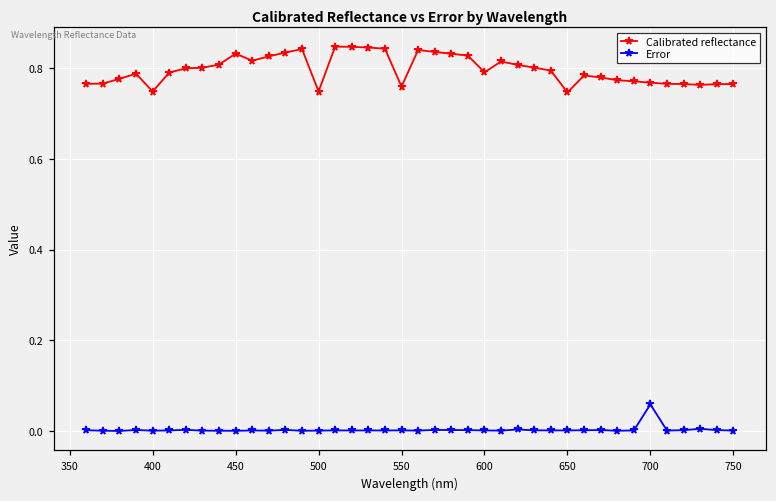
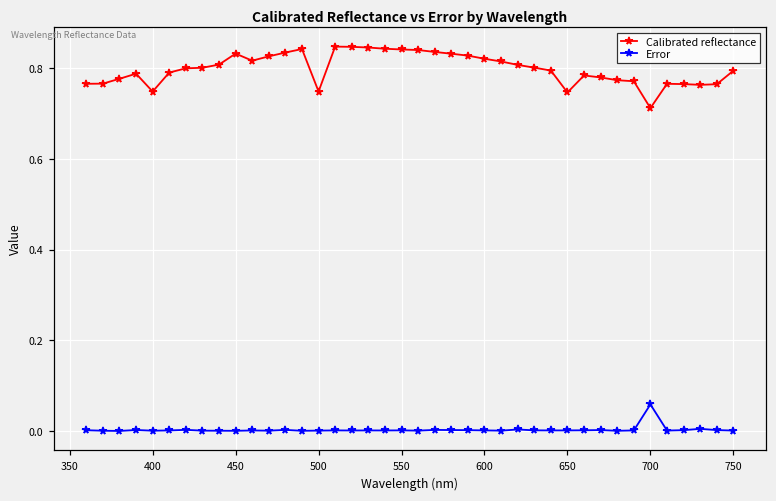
  {
    "Calibrated reflectance": {
      "400": 0.75,
      "450": 0.83,
      "500": 0.75,
-     "550": 0.76,
-     "600": 0.79,
+     "550": 0.84,
+     "600": 0.82,
      "650": 0.75,
-     "700": 0.77,
-     "750": 0.77
+     "700": 0.71,
+     "750": 0.79
    },
    "Error": {
      "400": 0.00,
      "450": 0.00,
      "500": 0.00,
      "550": 0.00,
      "600": 0.00,
      "650": 0.00,
      "700": 0.06,
      "750": 0.00
    }
  }
